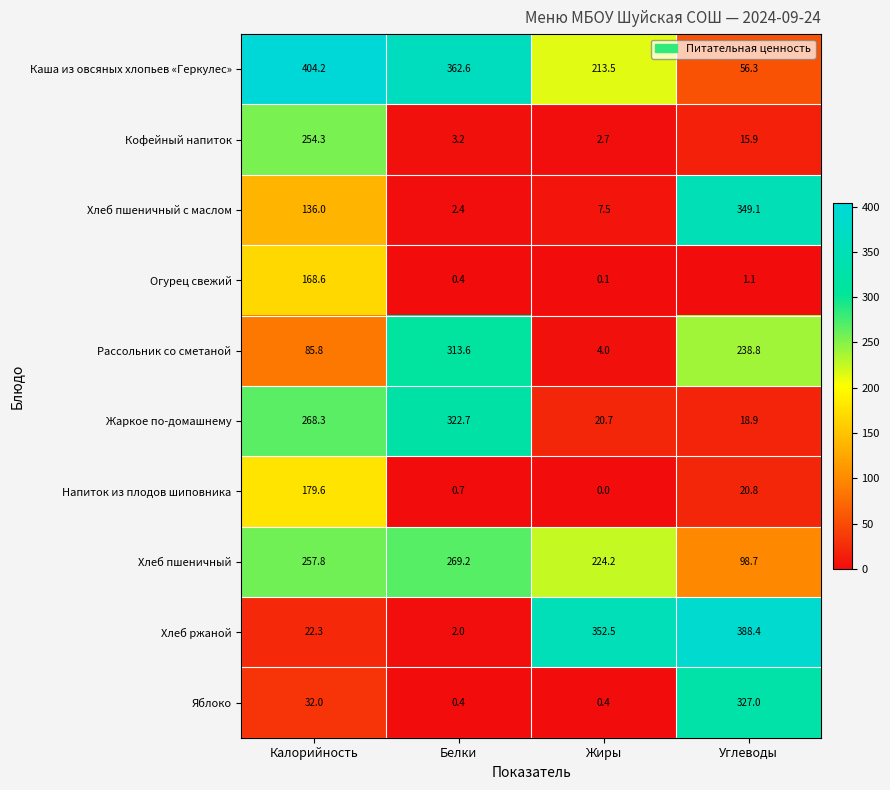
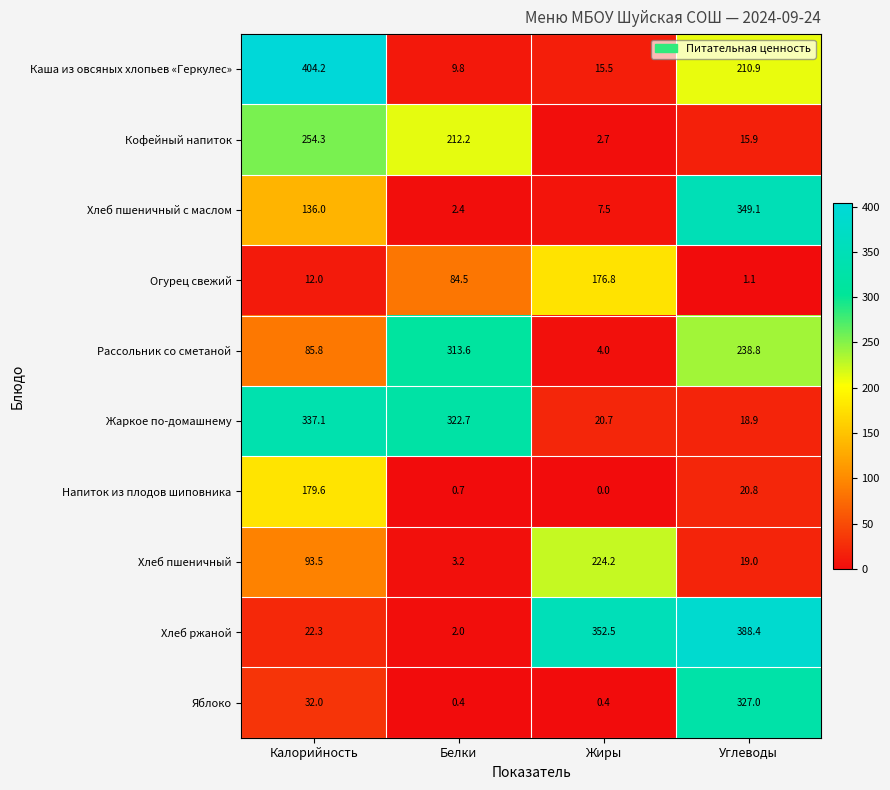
  {
    "Каша из овсяных хлопьев «Геркулес»": {
      "Калорийность": 404.2,
-     "Белки": 362.6,
-     "Жиры": 213.5,
-     "Углеводы": 56.3
+     "Белки": 9.8,
+     "Жиры": 15.5,
+     "Углеводы": 210.9
    },
    "Кофейный напиток": {
      "Калорийность": 254.3,
-     "Белки": 3.2,
+     "Белки": 212.2,
      "Жиры": 2.7,
      "Углеводы": 15.9
    },
    "Хлеб пшеничный с маслом": {
      "Калорийность": 136.0,
      "Белки": 2.4,
      "Жиры": 7.5,
      "Углеводы": 349.1
    },
    "Огурец свежий": {
-     "Калорийность": 168.6,
-     "Белки": 0.4,
-     "Жиры": 0.1,
+     "Калорийность": 12.0,
+     "Белки": 84.5,
+     "Жиры": 176.8,
      "Углеводы": 1.1
    },
    "Рассольник со сметаной": {
      "Калорийность": 85.8,
      "Белки": 313.6,
      "Жиры": 4.0,
      "Углеводы": 238.8
    },
    "Жаркое по-домашнему": {
-     "Калорийность": 268.3,
+     "Калорийность": 337.1,
      "Белки": 322.7,
      "Жиры": 20.7,
      "Углеводы": 18.9
    },
    "Напиток из плодов шиповника": {
      "Калорийность": 179.6,
      "Белки": 0.7,
      "Жиры": 0.0,
      "Углеводы": 20.8
    },
    "Хлеб пшеничный": {
-     "Калорийность": 257.8,
-     "Белки": 269.2,
+     "Калорийность": 93.5,
+     "Белки": 3.2,
      "Жиры": 224.2,
-     "Углеводы": 98.7
+     "Углеводы": 19.0
    },
    "Хлеб ржаной": {
      "Калорийность": 22.3,
      "Белки": 2.0,
      "Жиры": 352.5,
      "Углеводы": 388.4
    },
    "Яблоко": {
      "Калорийность": 32.0,
      "Белки": 0.4,
      "Жиры": 0.4,
      "Углеводы": 327.0
    }
  }
